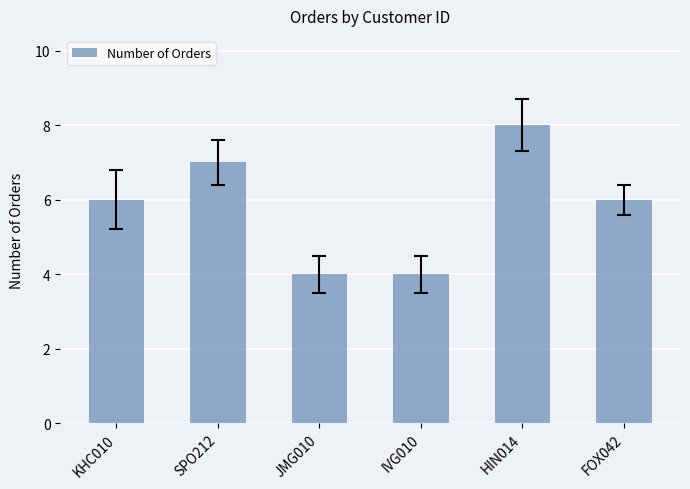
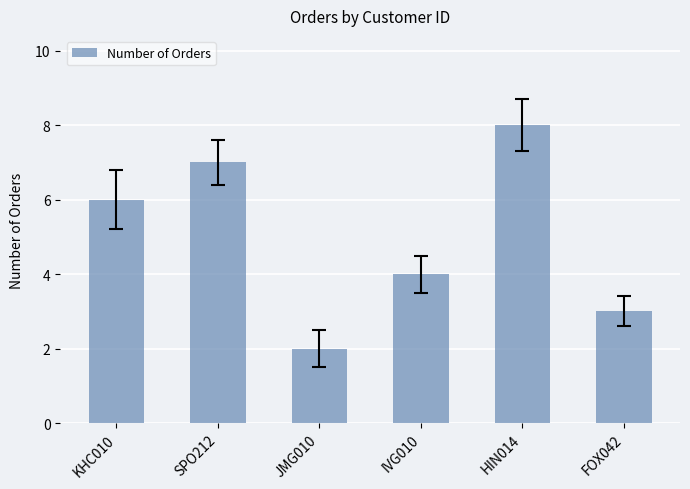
  {
    "Number of Orders": {
      "KHC010": 6,
      "SPO212": 7,
-     "JMG010": 4,
+     "JMG010": 2,
      "IVG010": 4,
      "HIN014": 8,
-     "FOX042": 6
+     "FOX042": 3
    }
  }
